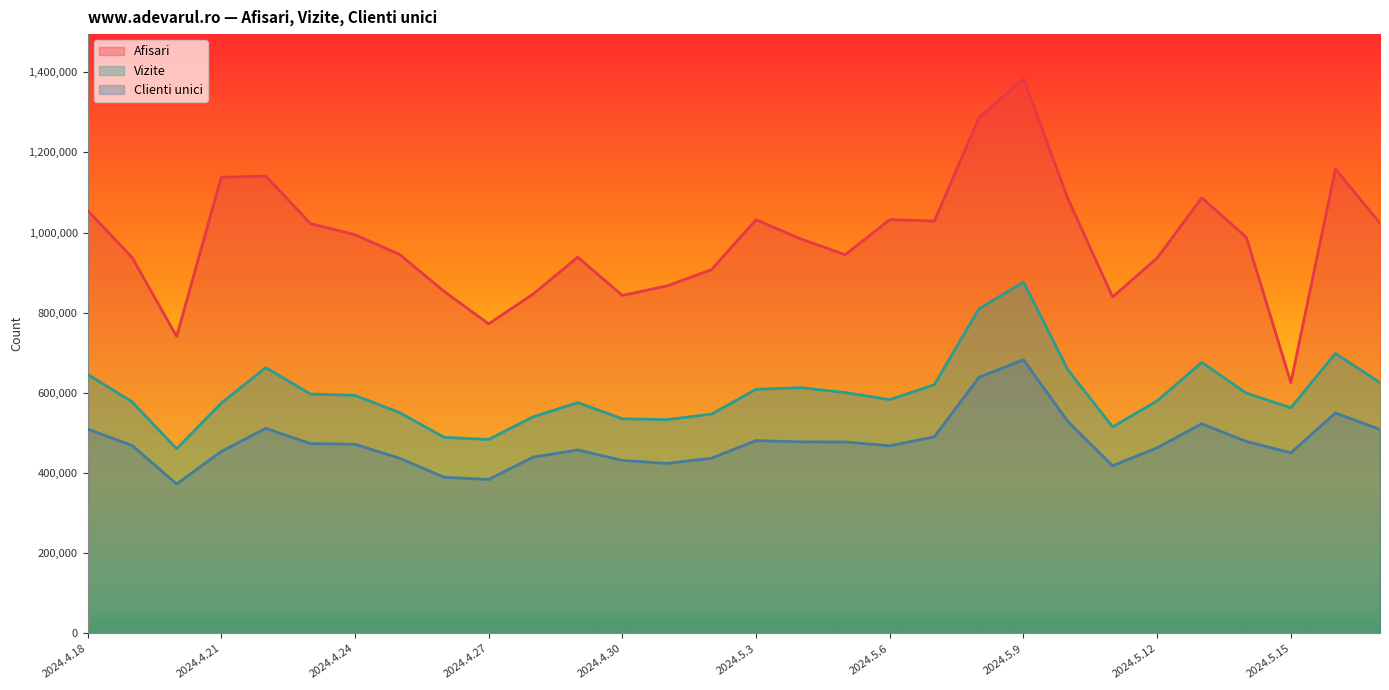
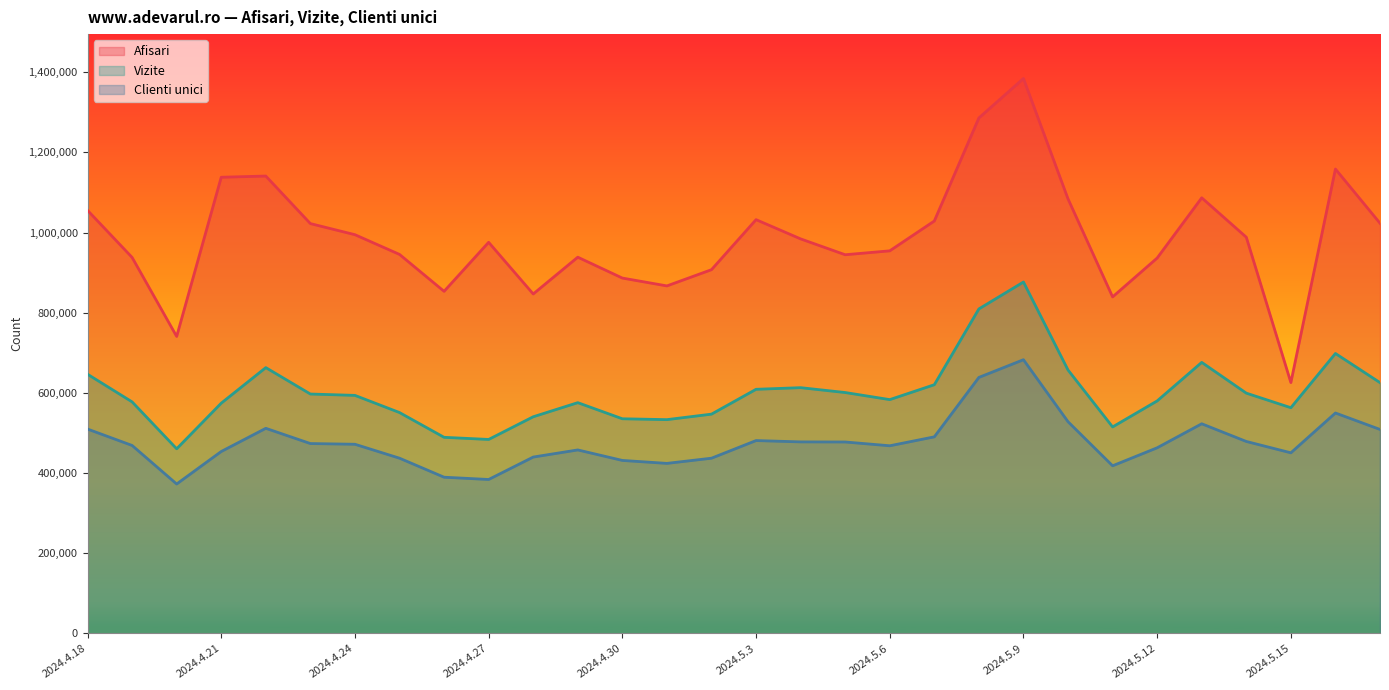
  {
    "Afisari": {
      "2024.4.18": "1,060,000",
      "2024.4.21": "1,140,000",
      "2024.4.24": "990,000",
-     "2024.4.27": "770,000",
-     "2024.4.30": "840,000",
+     "2024.4.27": "980,000",
+     "2024.4.30": "890,000",
      "2024.5.3": "1,030,000",
-     "2024.5.6": "1,030,000",
+     "2024.5.6": "950,000",
      "2024.5.9": "1,380,000",
      "2024.5.12": "940,000",
      "2024.5.15": "630,000"
    }
  }
